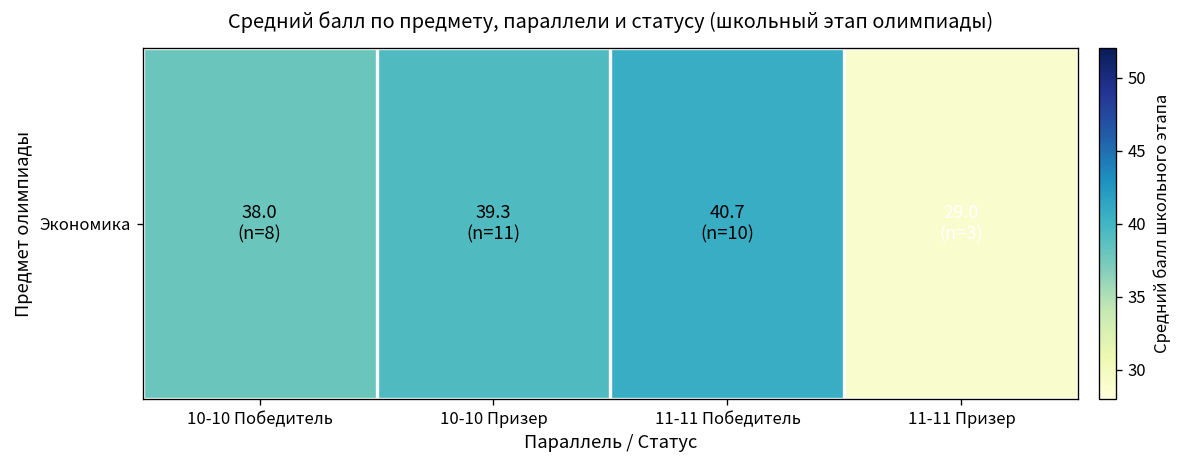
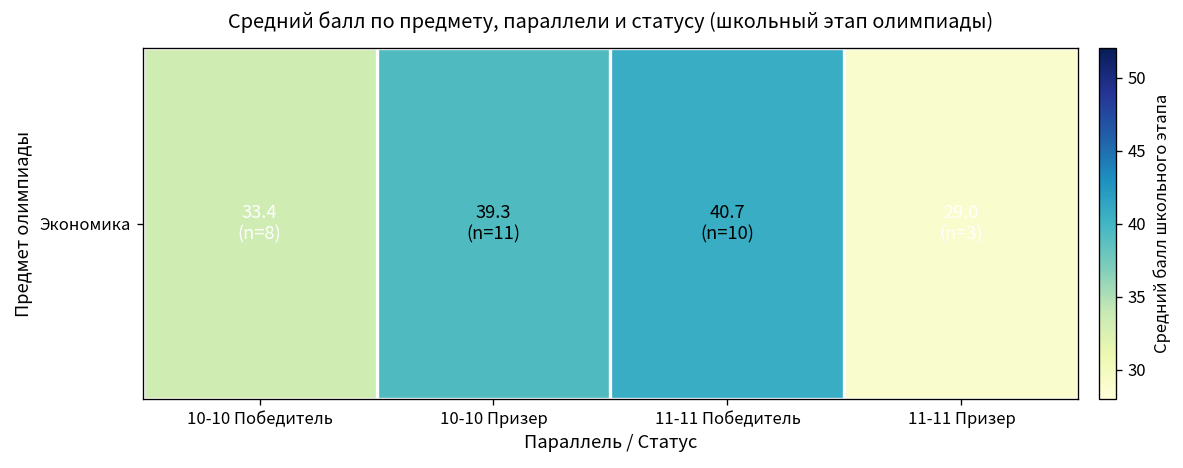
  {
    "Экономика": {
-     "10-10 Победитель": 38.0
+     "10-10 Победитель": 33.4
    }
  }
